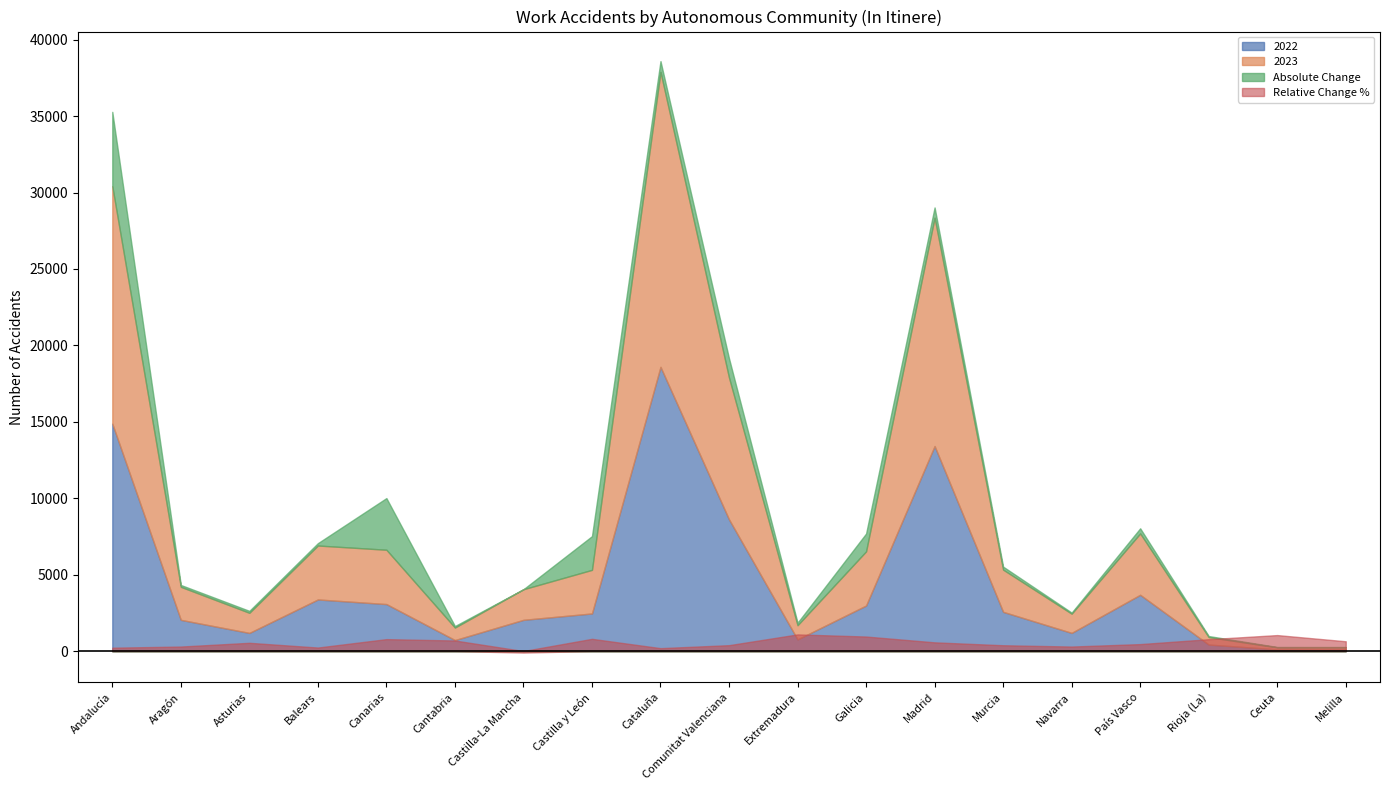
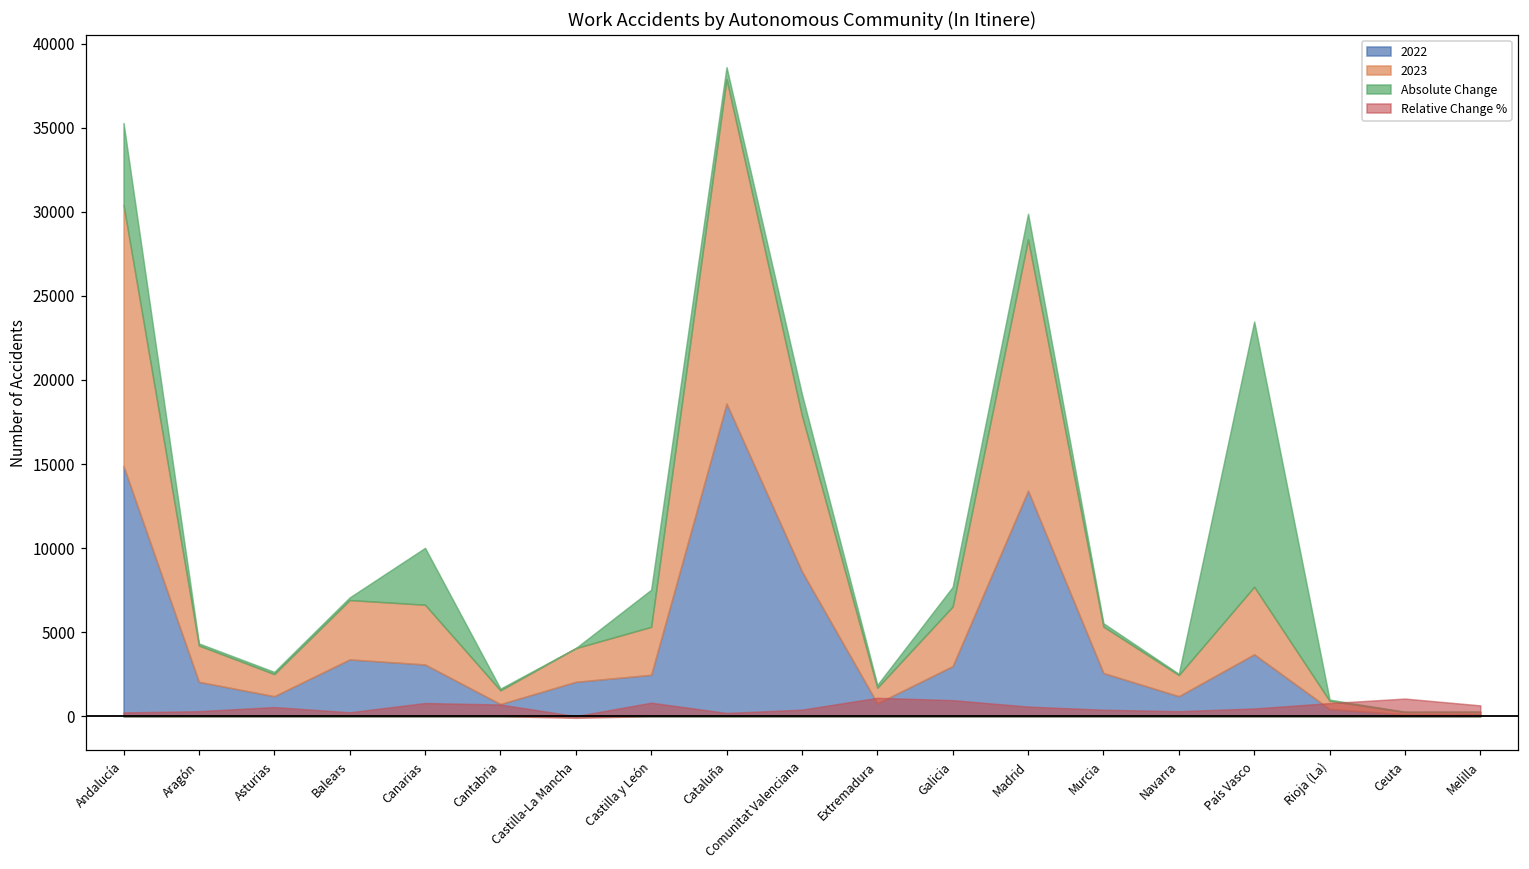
  {
    "Absolute Change": {
      "Andalucía": 4900,
      "Canarias": 3400,
      "Castilla y León": 2200,
      "Cataluña": 700,
      "Comunitat Valenciana": 1300,
      "Galicia": 1200,
-     "Madrid": 700,
+     "Madrid": 1500,
      "Murcia": 200,
-     "País Vasco": 300
+     "País Vasco": 15800
    }
  }
